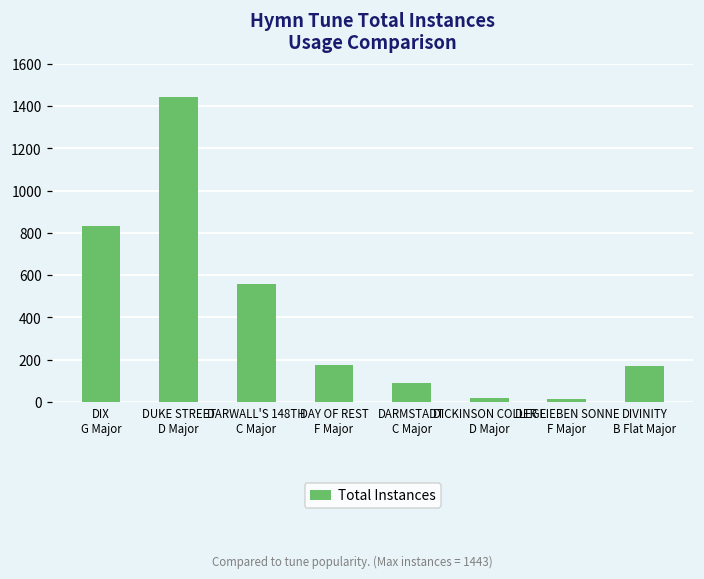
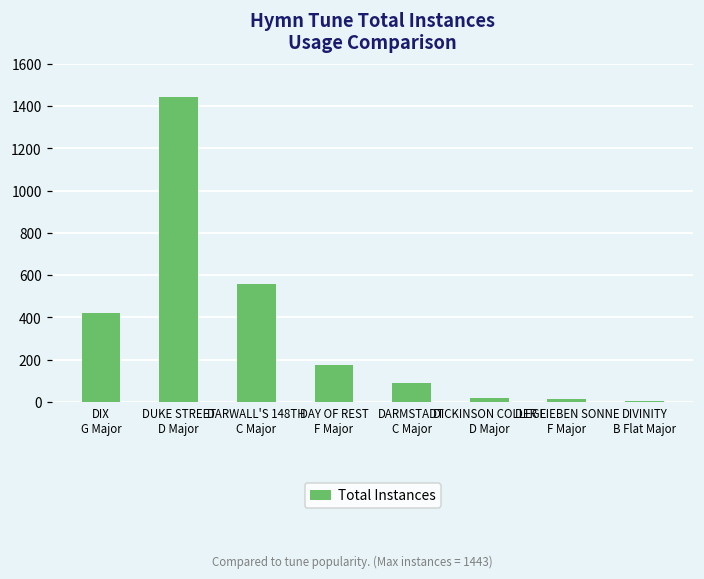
  {
-   "DIX G Major": 830,
+   "DIX G Major": 420,
    "DUKE STREET D Major": 1440,
    "DARWALL'S 148TH C Major": 560,
    "DAY OF REST F Major": 180,
-   "DIVINITY B Flat Major": 170
+   "DIVINITY B Flat Major": 10
  }
